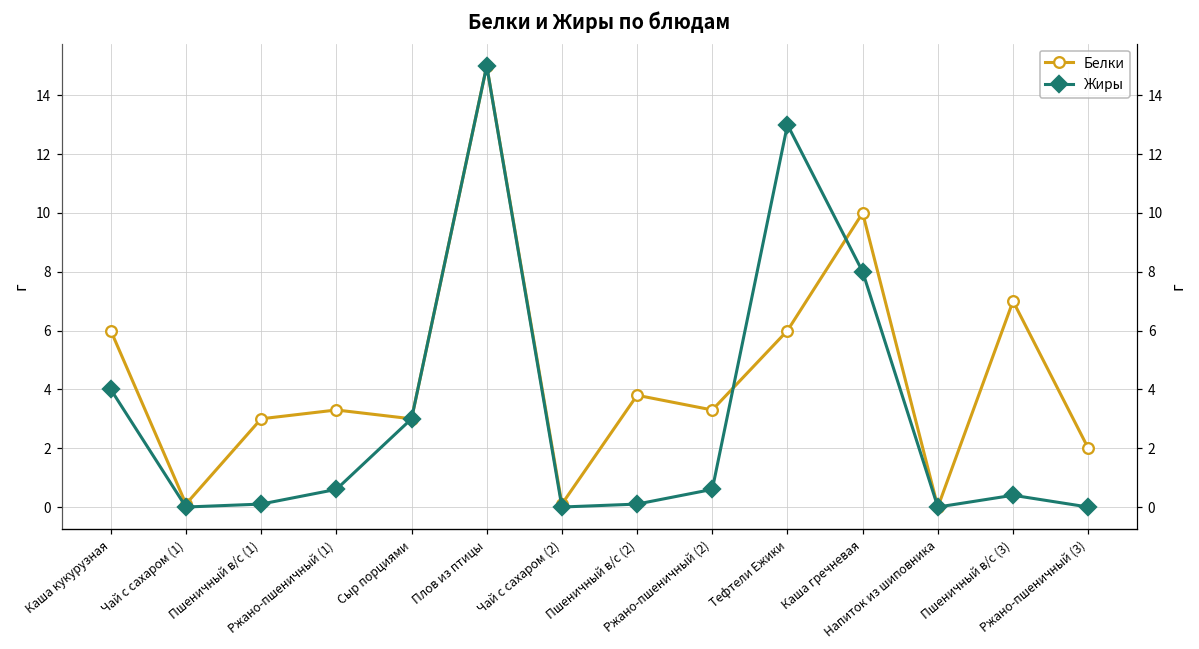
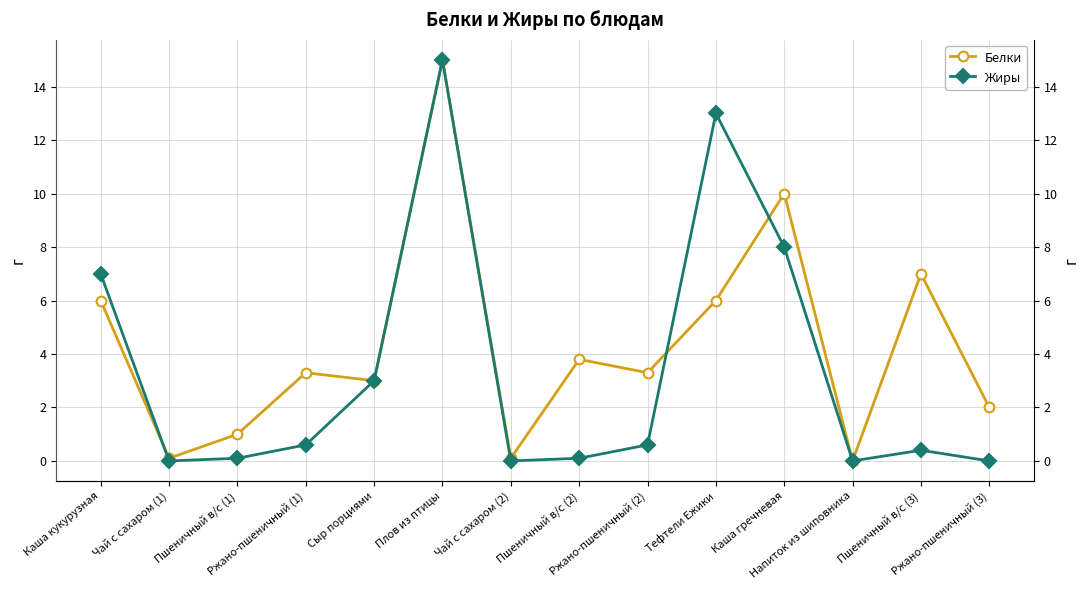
  {
    "Белки": {
      "Каша кукурузная": 6,
      "Чай с сахаром (1)": 0.1,
-     "Пшеничный в/с (1)": 3,
+     "Пшеничный в/с (1)": 1,
      "Ржано-пшеничный (1)": 3.3,
      "Чай с сахаром (2)": 0.1,
      "Пшеничный в/с (2)": 3.8,
      "Ржано-пшеничный (2)": 3.3,
      "Тефтели Ежики": 6,
      "Каша гречневая": 10,
      "Пшеничный в/с (3)": 7,
      "Ржано-пшеничный (3)": 2
    },
    "Жиры": {
-     "Каша кукурузная": 4,
+     "Каша кукурузная": 7,
      "Чай с сахаром (1)": 0,
      "Пшеничный в/с (1)": 0.1,
      "Ржано-пшеничный (1)": 0.6,
      "Чай с сахаром (2)": 0,
      "Пшеничный в/с (2)": 0.1,
      "Ржано-пшеничный (2)": 0.6,
      "Тефтели Ежики": 13,
      "Каша гречневая": 8,
      "Пшеничный в/с (3)": 0.4,
      "Ржано-пшеничный (3)": 0
    }
  }
